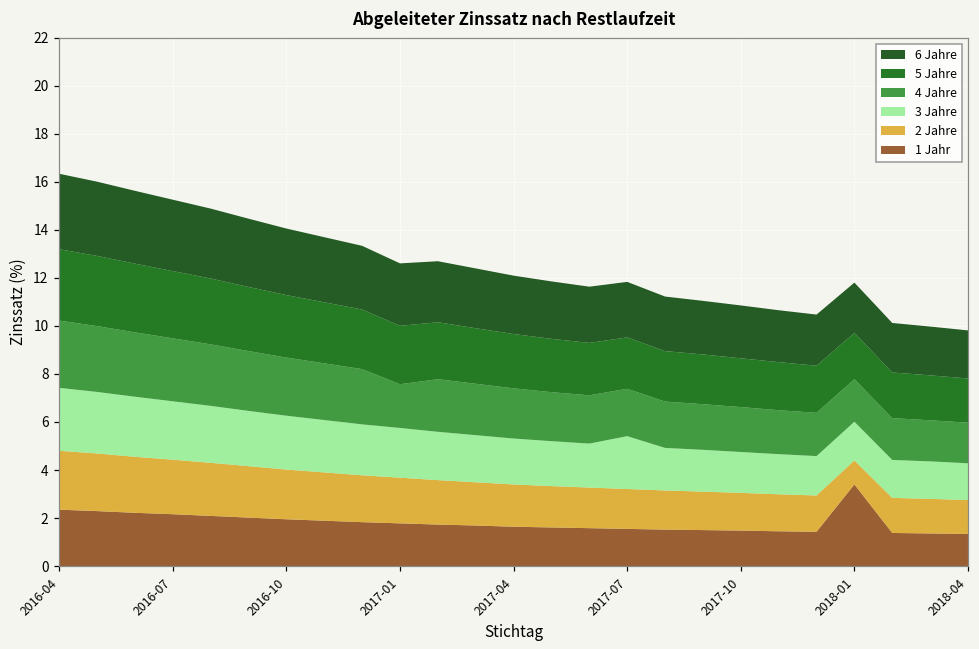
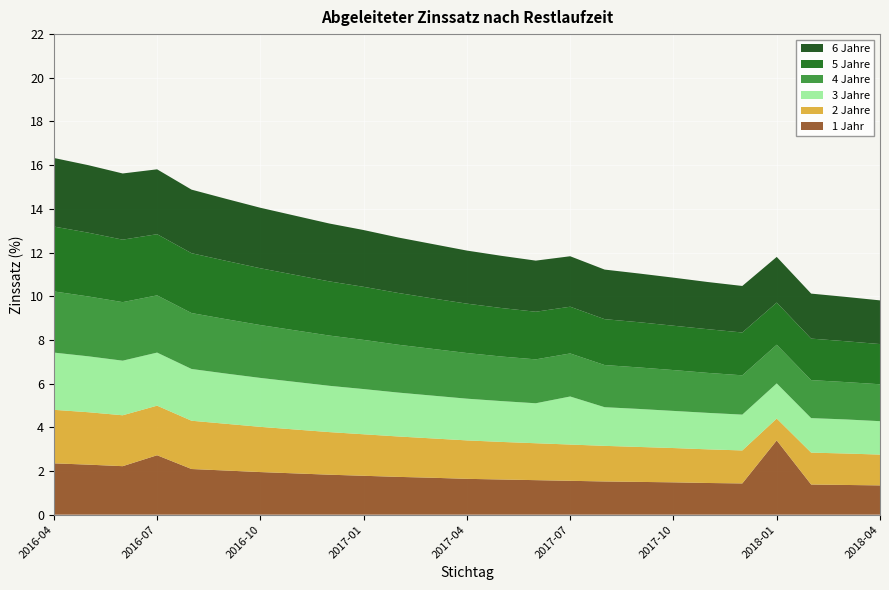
  {
    "1 Jahr": {
      "2016-04": 2.4,
-     "2016-07": 2.2,
+     "2016-07": 2.7,
      "2016-10": 2.0,
      "2017-01": 1.8,
      "2017-04": 1.6,
      "2017-07": 1.6,
      "2017-10": 1.5,
      "2018-01": 3.4,
      "2018-04": 1.3
    },
    "2 Jahre": {
      "2016-04": 2.5,
      "2016-07": 2.3,
      "2016-10": 2.1,
      "2017-01": 1.9,
      "2017-04": 1.8,
      "2017-07": 1.7,
      "2017-10": 1.6,
      "2018-01": 1.0,
      "2018-04": 1.4
    },
    "3 Jahre": {
      "2016-04": 2.6,
      "2016-07": 2.4,
      "2016-10": 2.2,
      "2017-01": 2.1,
      "2017-04": 1.9,
      "2017-07": 2.2,
      "2017-10": 1.7,
      "2018-01": 1.6,
      "2018-04": 1.5
    },
    "4 Jahre": {
      "2016-04": 2.8,
      "2016-07": 2.6,
      "2016-10": 2.4,
-     "2017-01": 1.8,
+     "2017-01": 2.3,
      "2017-04": 2.1,
      "2017-07": 2.0,
      "2017-10": 1.9,
      "2018-01": 1.8,
      "2018-04": 1.7
    }
  }
